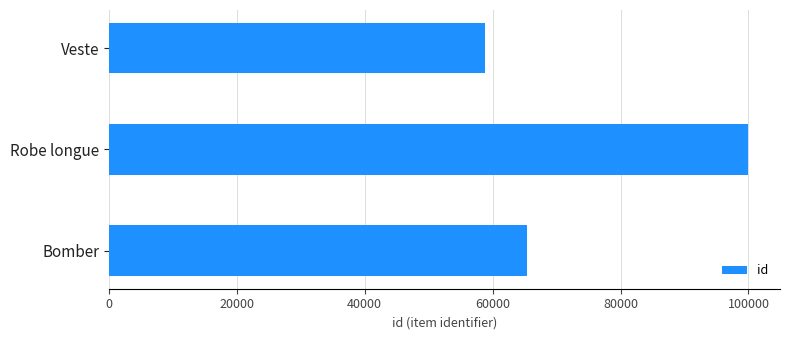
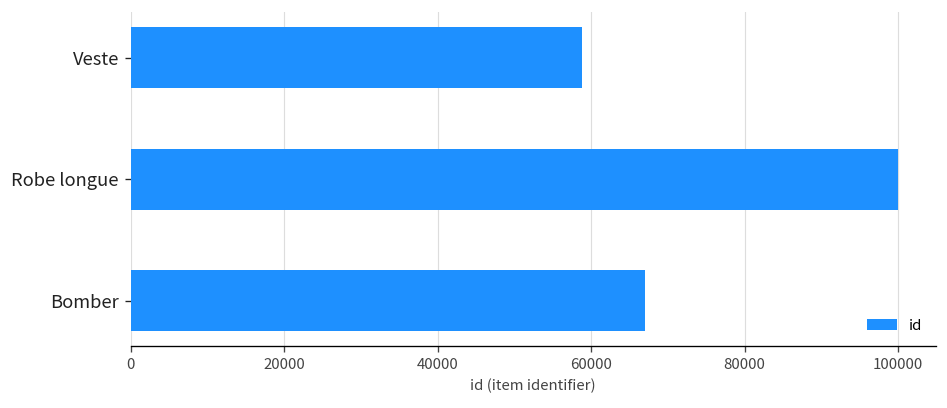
  {
    "Veste": 59000,
    "Robe longue": 100000,
-   "Bomber": 65000
+   "Bomber": 67000
  }
